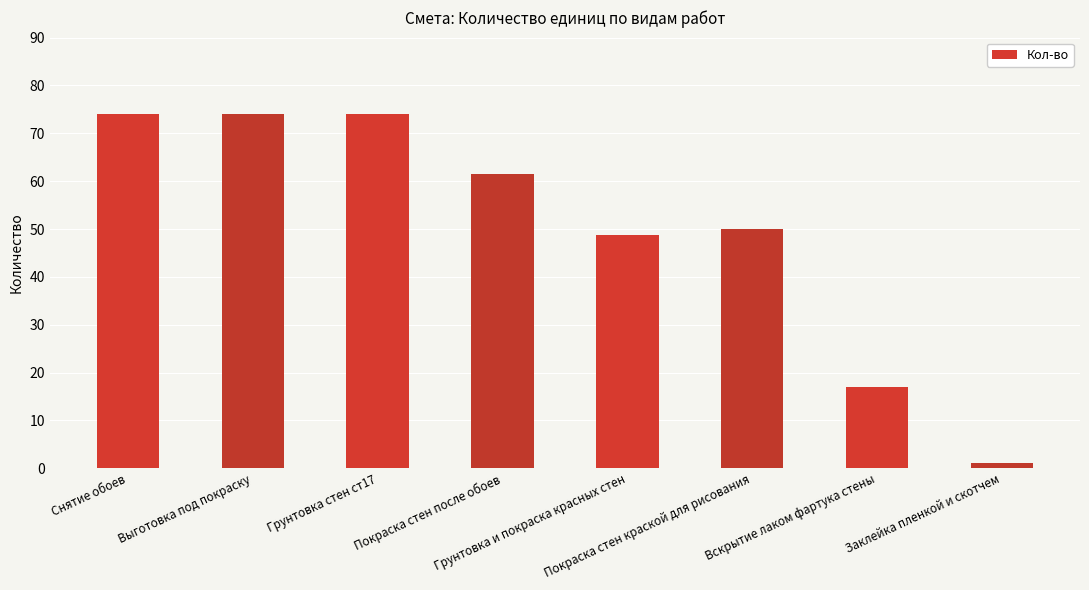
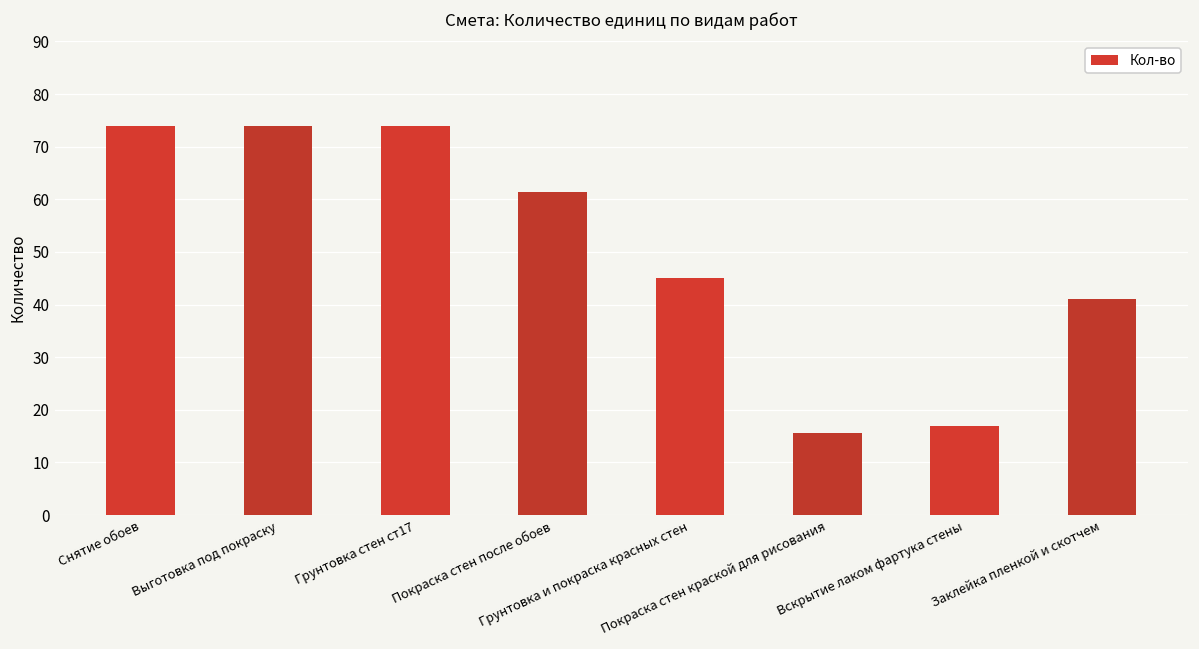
  {
    "Снятие обоев": 74,
    "Выготовка под покраску": 74,
    "Грунтовка стен ст17": 74,
    "Покраска стен после обоев": 61,
-   "Грунтовка и покраска красных стен": 49,
-   "Покраска стен краской для рисования": 50,
+   "Грунтовка и покраска красных стен": 45,
+   "Покраска стен краской для рисования": 16,
    "Вскрытие лаком фартука стены": 17,
-   "Заклейка пленкой и скотчем": 1
+   "Заклейка пленкой и скотчем": 41
  }
